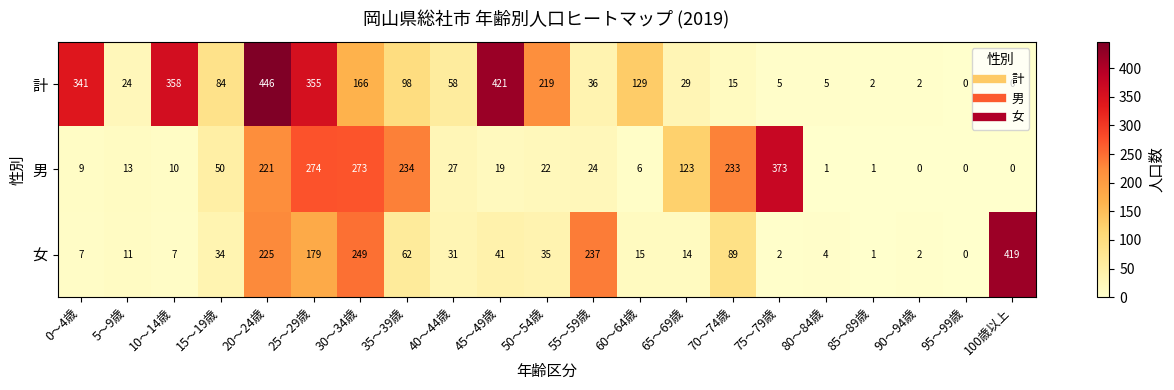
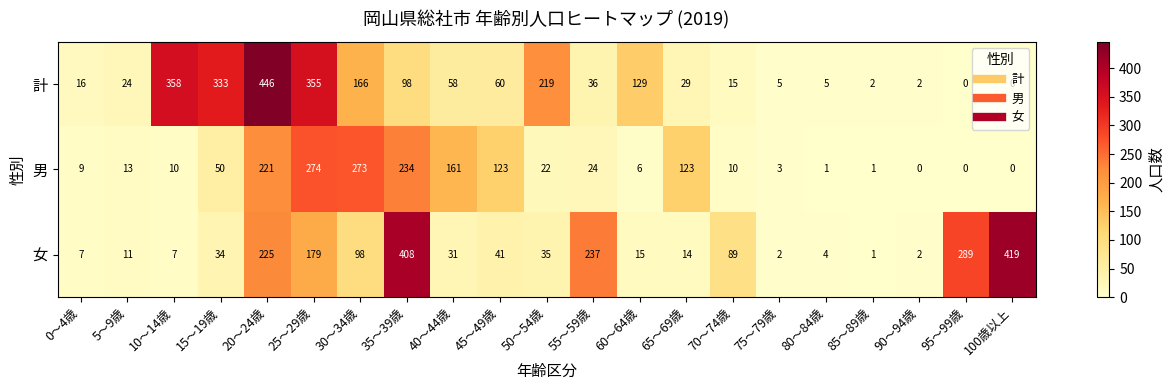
  {
    "計": {
-     "0～4歳": 341,
+     "0～4歳": 16,
      "5～9歳": 24,
      "10～14歳": 358,
-     "15～19歳": 84,
+     "15～19歳": 333,
      "20～24歳": 446,
      "25～29歳": 355,
      "30～34歳": 166,
      "35～39歳": 98,
      "40～44歳": 58,
-     "45～49歳": 421,
+     "45～49歳": 60,
      "50～54歳": 219,
      "55～59歳": 36,
      "60～64歳": 129,
      "65～69歳": 29,
      "70～74歳": 15,
      "75～79歳": 5,
      "80～84歳": 5,
      "85～89歳": 2,
      "90～94歳": 2,
      "95～99歳": 0
    },
    "男": {
      "0～4歳": 9,
      "5～9歳": 13,
      "10～14歳": 10,
      "15～19歳": 50,
      "20～24歳": 221,
      "25～29歳": 274,
      "30～34歳": 273,
      "35～39歳": 234,
-     "40～44歳": 27,
-     "45～49歳": 19,
+     "40～44歳": 161,
+     "45～49歳": 123,
      "50～54歳": 22,
      "55～59歳": 24,
      "60～64歳": 6,
      "65～69歳": 123,
-     "70～74歳": 233,
-     "75～79歳": 373,
+     "70～74歳": 10,
+     "75～79歳": 3,
      "80～84歳": 1,
      "85～89歳": 1,
      "90～94歳": 0,
      "95～99歳": 0,
      "100歳以上": 0
    },
    "女": {
      "0～4歳": 7,
      "5～9歳": 11,
      "10～14歳": 7,
      "15～19歳": 34,
      "20～24歳": 225,
      "25～29歳": 179,
-     "30～34歳": 249,
-     "35～39歳": 62,
+     "30～34歳": 98,
+     "35～39歳": 408,
      "40～44歳": 31,
      "45～49歳": 41,
      "50～54歳": 35,
      "55～59歳": 237,
      "60～64歳": 15,
      "65～69歳": 14,
      "70～74歳": 89,
      "75～79歳": 2,
      "80～84歳": 4,
      "85～89歳": 1,
      "90～94歳": 2,
-     "95～99歳": 0,
+     "95～99歳": 289,
      "100歳以上": 419
    }
  }
